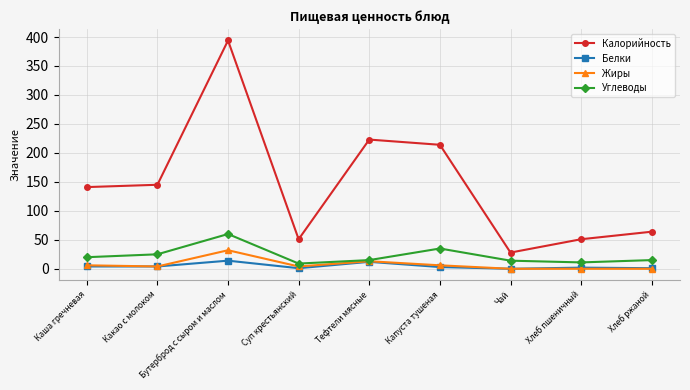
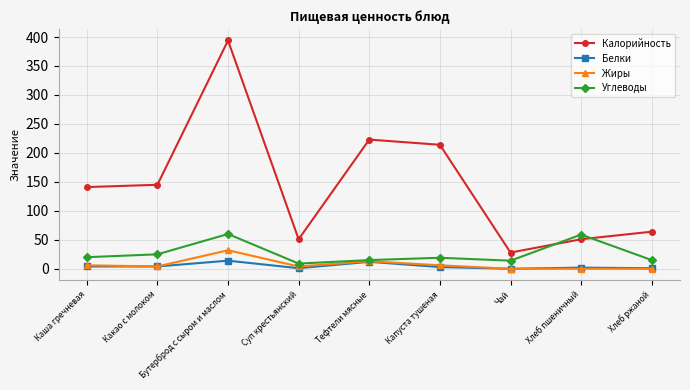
  {
    "Калорийность": {
      "Каша гречневая": 140,
      "Какао с молоком": 150,
      "Бутерброд с сыром и маслом": 390,
      "Суп крестьянский": 50,
      "Тефтели мясные": 220,
      "Капуста тушеная": 210,
      "Чай": 30,
      "Хлеб пшеничный": 50,
      "Хлеб ржаной": 60
    },
    "Белки": {
      "Бутерброд с сыром и маслом": 10
    },
    "Жиры": {
      "Бутерброд с сыром и маслом": 30
    },
    "Углеводы": {
      "Каша гречневая": 20,
      "Какао с молоком": 30,
      "Бутерброд с сыром и маслом": 60,
      "Суп крестьянский": 10,
-     "Капуста тушеная": 40,
+     "Капуста тушеная": 20,
      "Чай": 10,
-     "Хлеб пшеничный": 10,
+     "Хлеб пшеничный": 60,
      "Хлеб ржаной": 20
    }
  }
